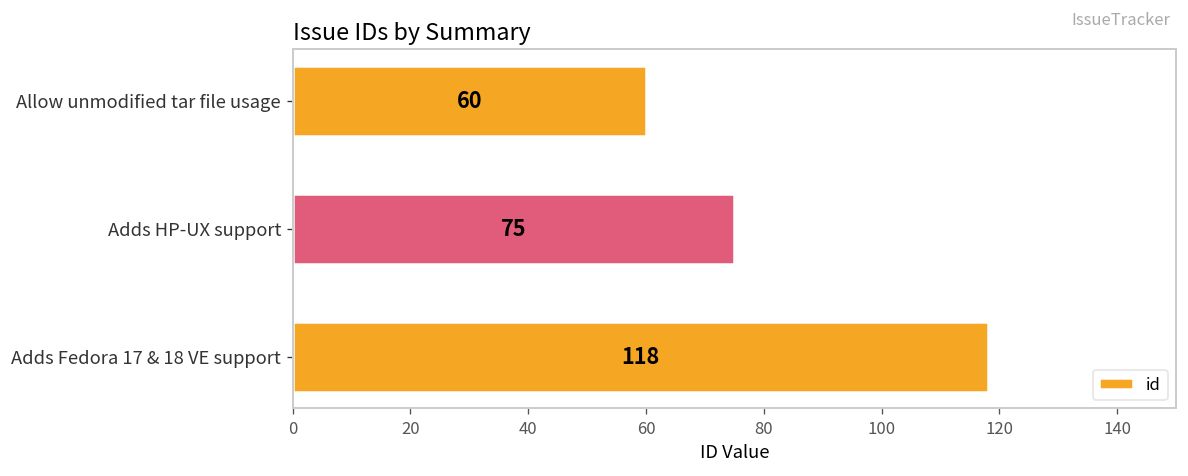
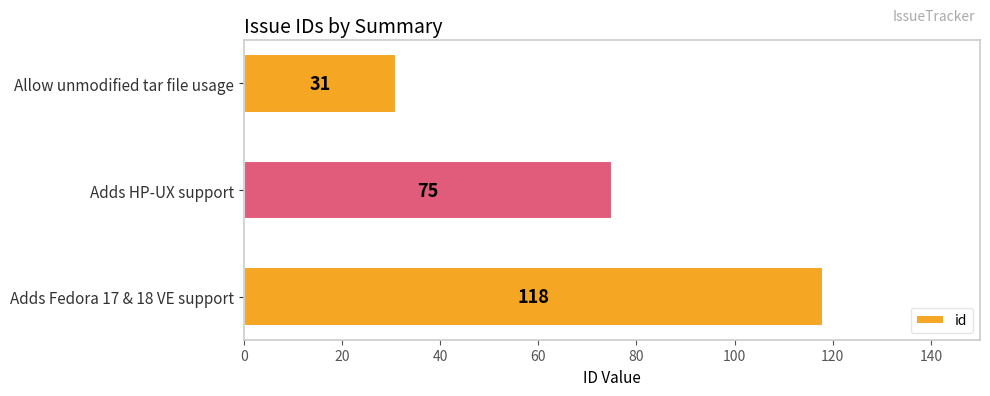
  {
-   "Allow unmodified tar file usage": 60,
+   "Allow unmodified tar file usage": 31,
    "Adds HP-UX support": 75,
    "Adds Fedora 17 & 18 VE support": 118
  }
